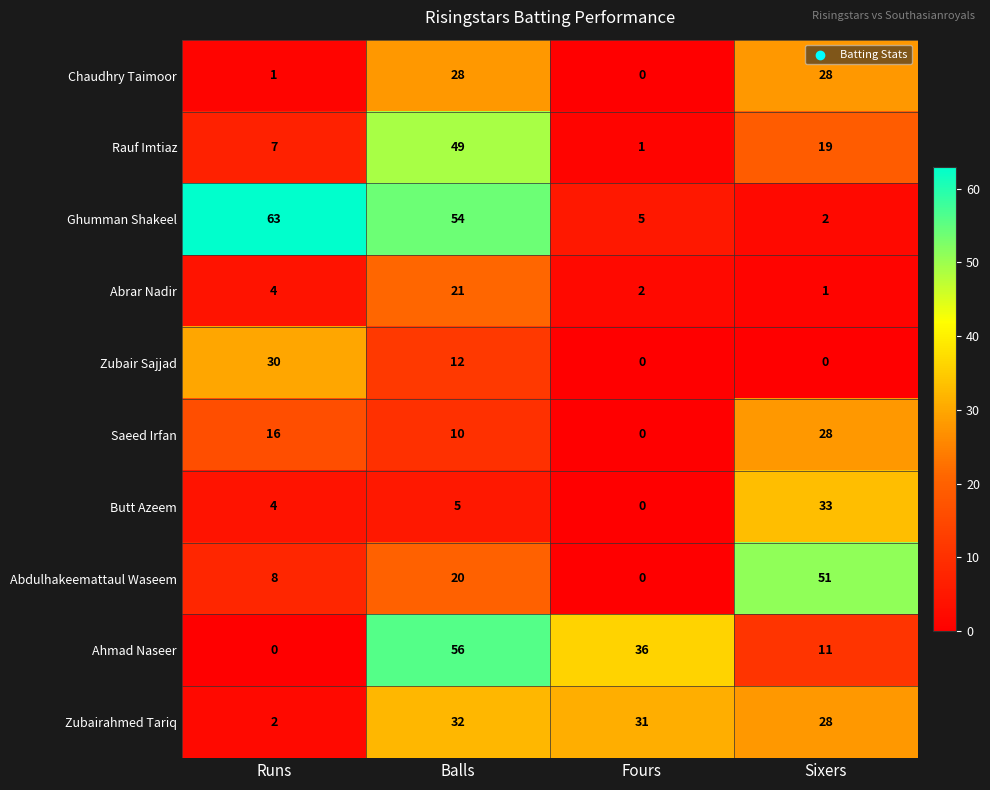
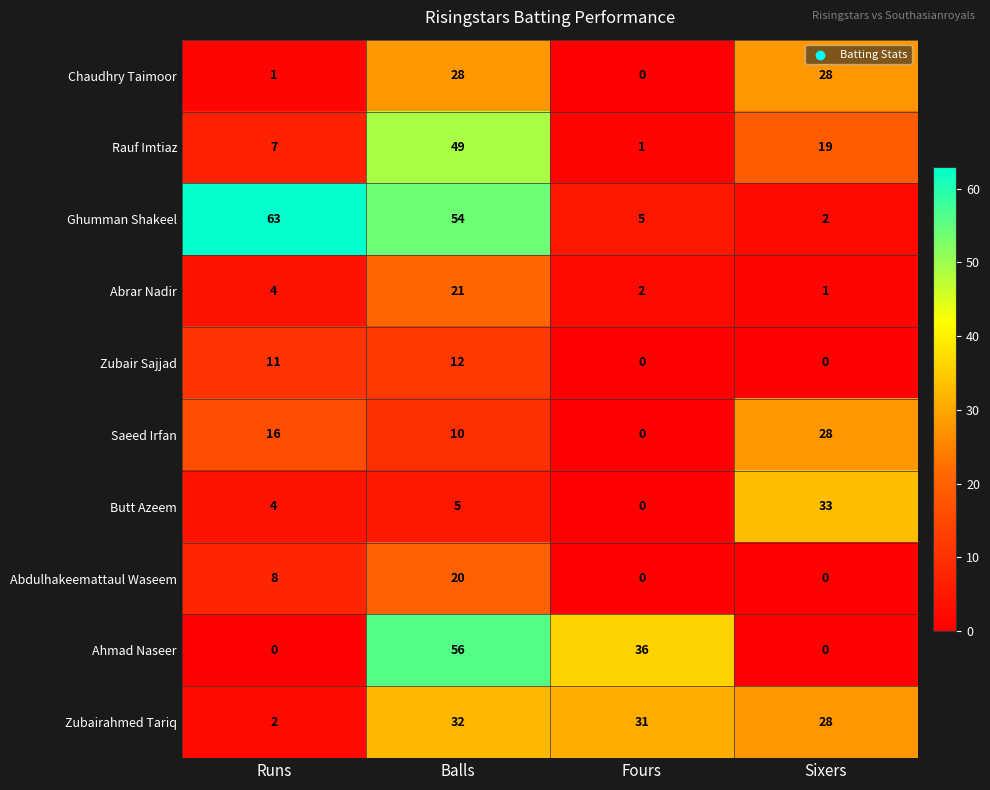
  {
    "Chaudhry Taimoor": {
      "Runs": 1,
      "Balls": 28,
      "Fours": 0,
      "Sixers": 28
    },
    "Rauf Imtiaz": {
      "Runs": 7,
      "Balls": 49,
      "Fours": 1,
      "Sixers": 19
    },
    "Ghumman Shakeel": {
      "Runs": 63,
      "Balls": 54,
      "Fours": 5,
      "Sixers": 2
    },
    "Abrar Nadir": {
      "Runs": 4,
      "Balls": 21,
      "Fours": 2,
      "Sixers": 1
    },
    "Zubair Sajjad": {
-     "Runs": 30,
+     "Runs": 11,
      "Balls": 12,
      "Fours": 0,
      "Sixers": 0
    },
    "Saeed Irfan": {
      "Runs": 16,
      "Balls": 10,
      "Fours": 0,
      "Sixers": 28
    },
    "Butt Azeem": {
      "Runs": 4,
      "Balls": 5,
      "Fours": 0,
      "Sixers": 33
    },
    "Abdulhakeemattaul Waseem": {
      "Runs": 8,
      "Balls": 20,
      "Fours": 0,
-     "Sixers": 51
+     "Sixers": 0
    },
    "Ahmad Naseer": {
      "Runs": 0,
      "Balls": 56,
      "Fours": 36,
-     "Sixers": 11
+     "Sixers": 0
    },
    "Zubairahmed Tariq": {
      "Runs": 2,
      "Balls": 32,
      "Fours": 31,
      "Sixers": 28
    }
  }
